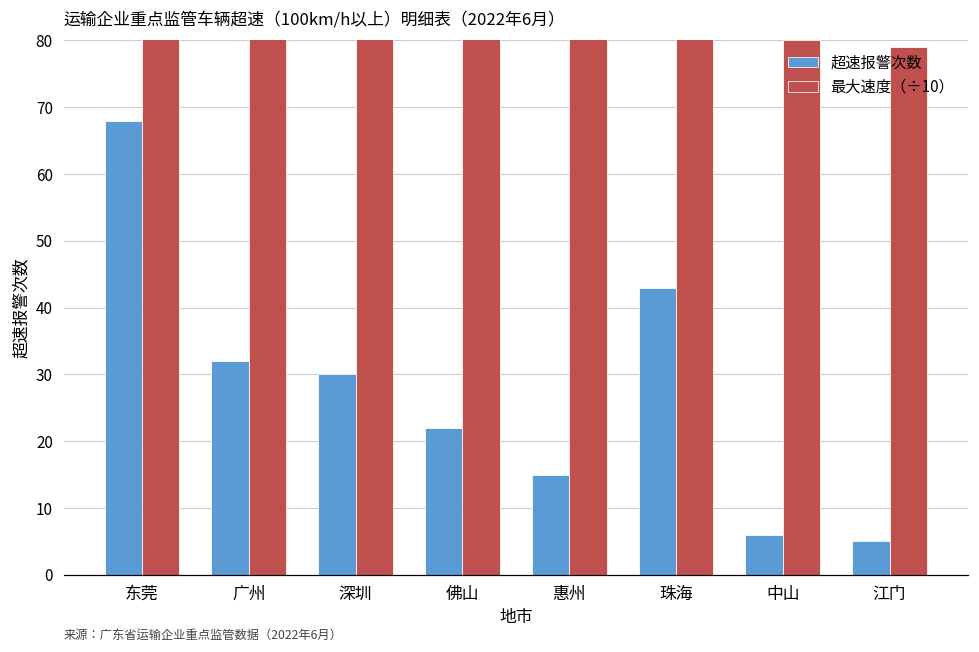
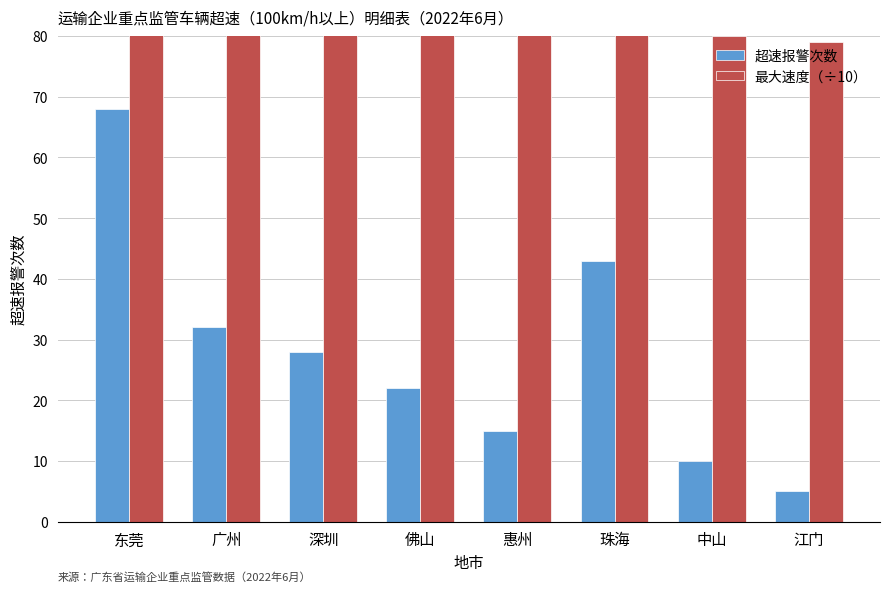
  {
    "超速报警次数": {
      "东莞": 68,
      "广州": 32,
-     "深圳": 30,
+     "深圳": 28,
      "佛山": 22,
      "惠州": 15,
      "珠海": 43,
-     "中山": 6,
+     "中山": 10,
      "江门": 5
    },
    "最大速度（÷10）": {
      "中山": 80,
      "江门": 79
    }
  }
